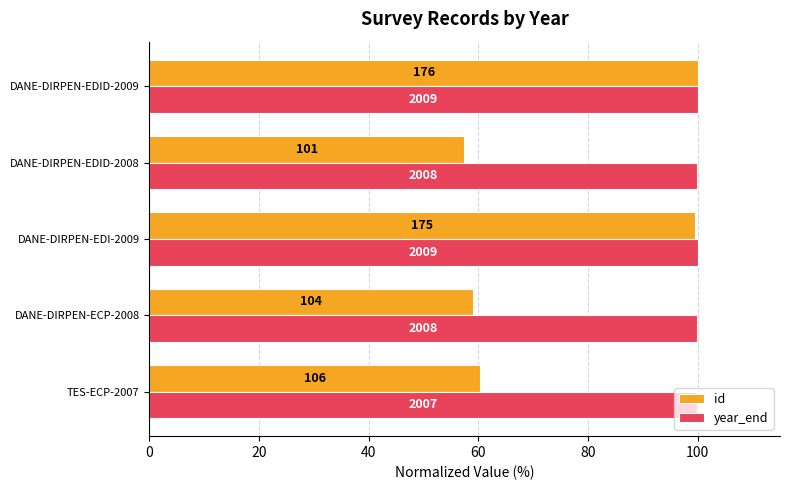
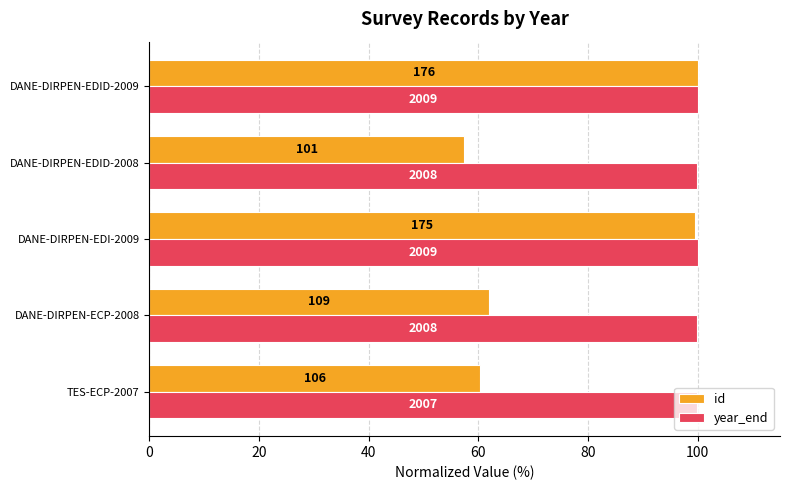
  {
    "id": {
-     "DANE-DIRPEN-ECP-2008": 104
+     "DANE-DIRPEN-ECP-2008": 109
    }
  }
